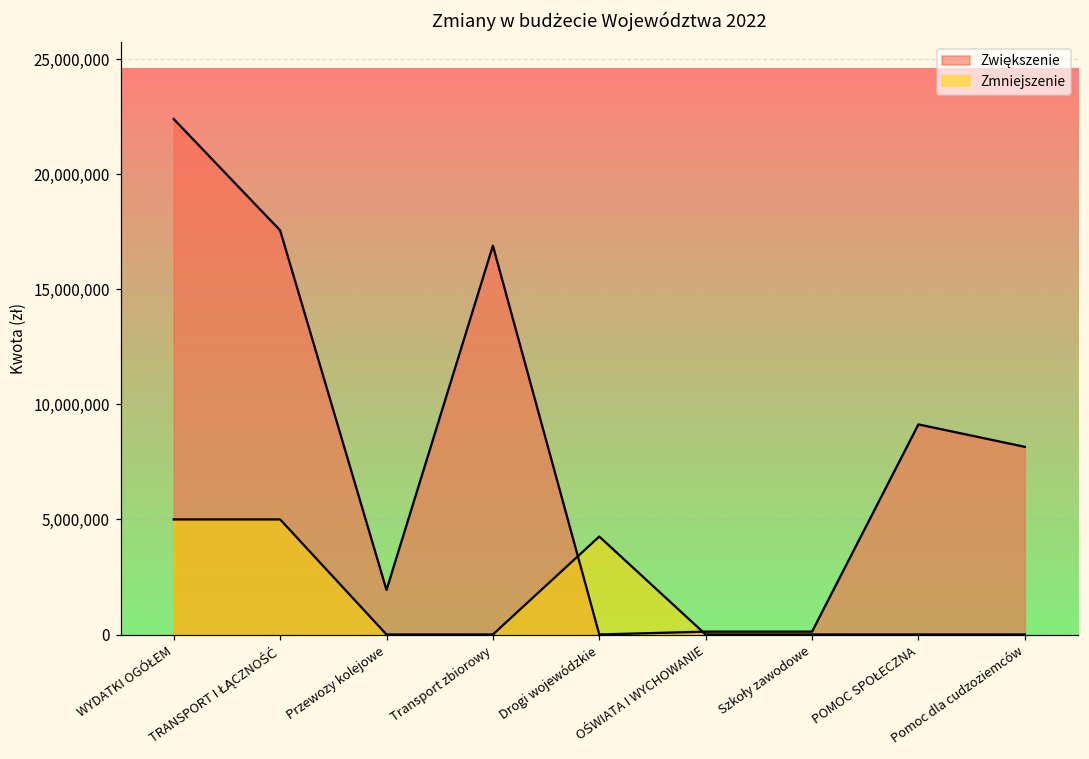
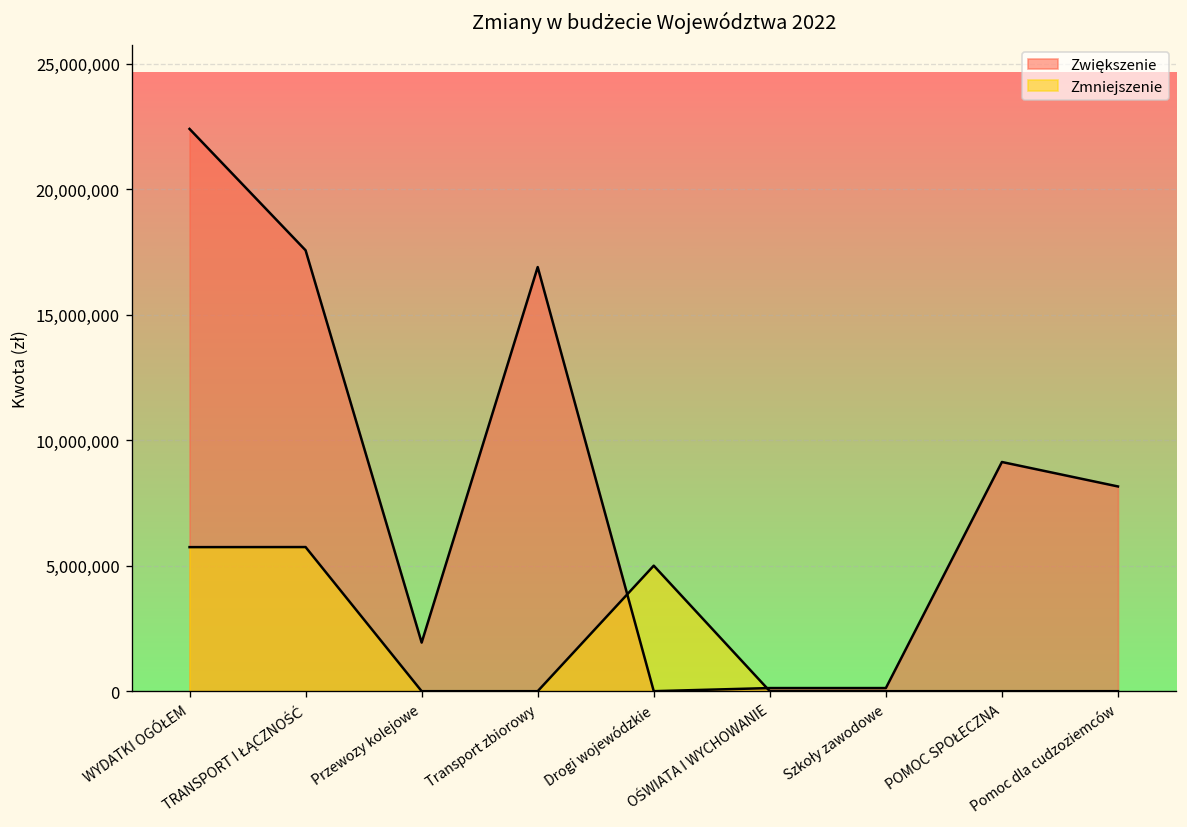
  {
    "Zwiększenie": {
      "WYDATKI OGÓŁEM": "22,400,000",
      "TRANSPORT I ŁĄCZNOŚĆ": "17,600,000",
      "Przewozy kolejowe": "1,900,000",
      "Transport zbiorowy": "16,900,000",
      "Drogi wojewódzkie": "0",
      "OŚWIATA I WYCHOWANIE": "100,000",
      "Szkoły zawodowe": "100,000",
      "POMOC SPOŁECZNA": "9,100,000",
      "Pomoc dla cudzoziemców": "8,200,000"
    },
    "Zmniejszenie": {
-     "WYDATKI OGÓŁEM": "5,000,000",
-     "TRANSPORT I ŁĄCZNOŚĆ": "5,000,000",
+     "WYDATKI OGÓŁEM": "5,700,000",
+     "TRANSPORT I ŁĄCZNOŚĆ": "5,700,000",
      "Przewozy kolejowe": "0",
      "Transport zbiorowy": "0",
-     "Drogi wojewódzkie": "4,300,000",
+     "Drogi wojewódzkie": "5,000,000",
      "OŚWIATA I WYCHOWANIE": "0",
      "Szkoły zawodowe": "0",
      "POMOC SPOŁECZNA": "0",
      "Pomoc dla cudzoziemców": "0"
    }
  }
